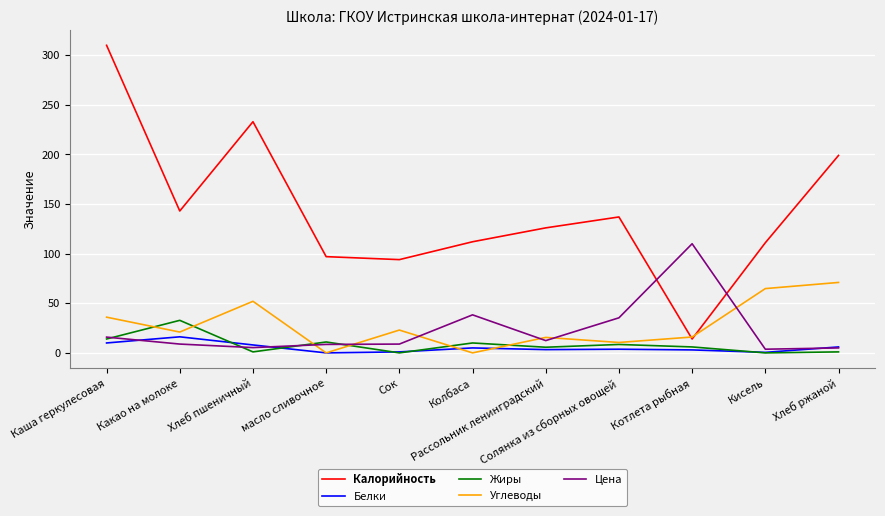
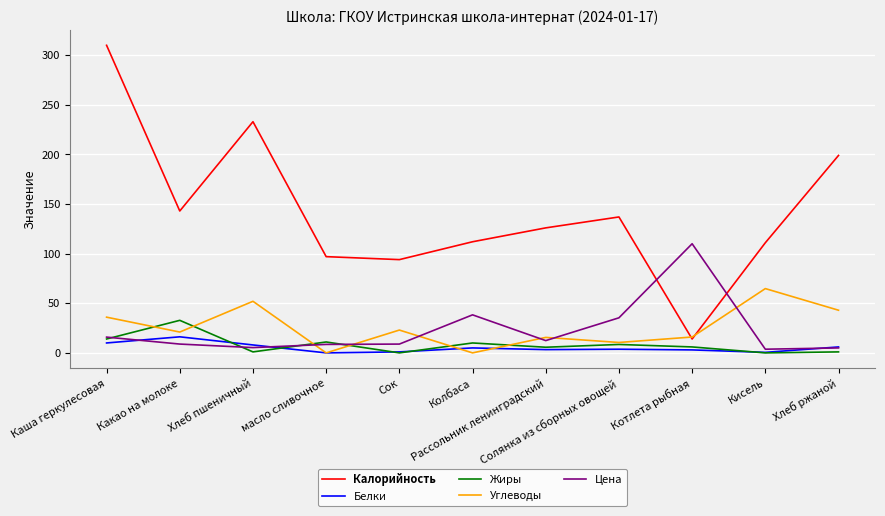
  {
    "Калорийность": {
      "Каша геркулесовая": 310,
      "Какао на молоке": 140,
      "Хлеб пшеничный": 230,
      "масло сливочное": 100,
      "Сок": 90,
      "Колбаса": 110,
      "Рассольник ленинградский": 130,
      "Солянка из сборных овощей": 140,
      "Кисель": 110,
      "Хлеб ржаной": 200
    },
    "Белки": {
      "Каша геркулесовая": 10,
      "Какао на молоке": 20,
      "Хлеб пшеничный": 10,
      "Колбаса": 10,
      "Солянка из сборных овощей": 0,
      "Котлета рыбная": 0
    },
    "Жиры": {
      "Какао на молоке": 30,
      "Хлеб пшеничный": 0,
      "Колбаса": 10,
      "Котлета рыбная": 10,
      "Хлеб ржаной": 0
    },
    "Углеводы": {
      "Каша геркулесовая": 40,
      "Какао на молоке": 20,
      "Хлеб пшеничный": 50,
      "Сок": 20,
      "Колбаса": 0,
      "Рассольник ленинградский": 20,
      "Кисель": 60,
-     "Хлеб ржаной": 70
+     "Хлеб ржаной": 40
    },
    "Цена": {
      "Какао на молоке": 10,
      "Хлеб пшеничный": 10,
      "Сок": 10,
      "Колбаса": 40,
      "Рассольник ленинградский": 10,
      "Солянка из сборных овощей": 40,
      "Котлета рыбная": 110,
      "Кисель": 0
    }
  }
